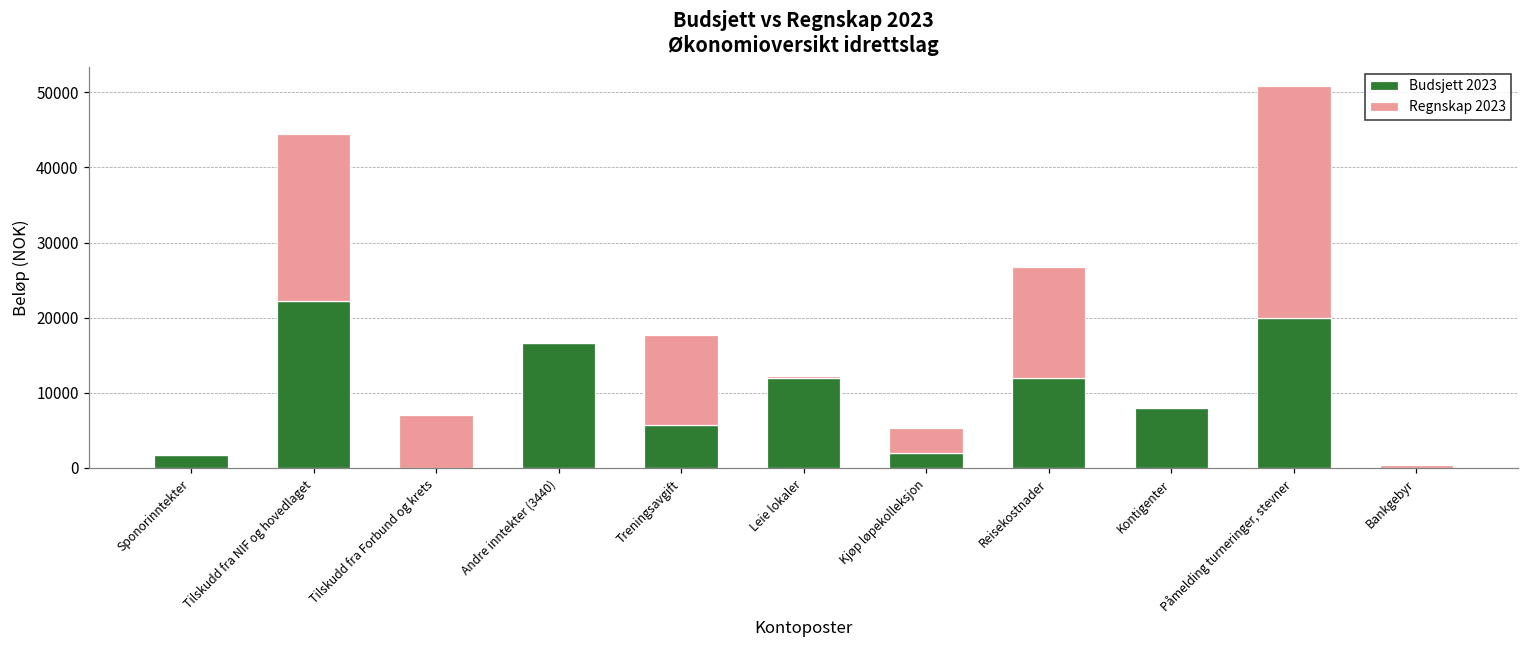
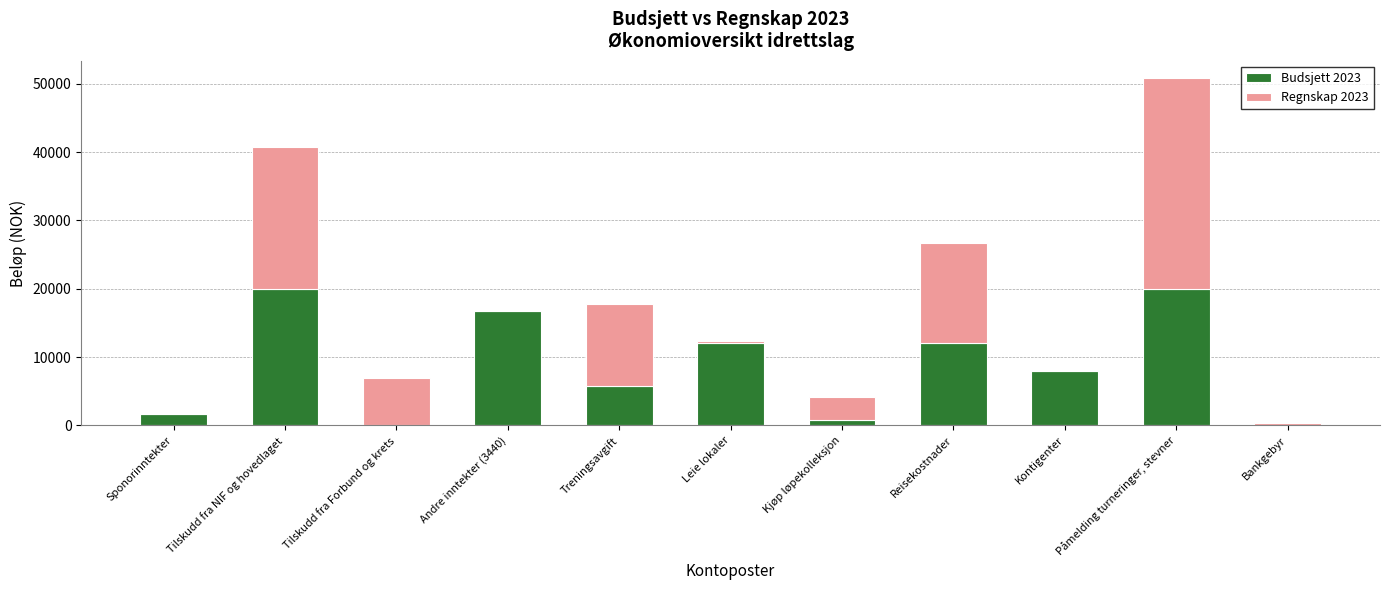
  {
    "Budsjett 2023": {
      "Sponorinntekter": 2000,
-     "Tilskudd fra NIF og hovedlaget": 22000,
+     "Tilskudd fra NIF og hovedlaget": 20000,
      "Tilskudd fra Forbund og krets": 0,
      "Andre inntekter (3440)": 17000,
      "Treningsavgift": 6000,
      "Leie lokaler": 12000,
-     "Kjøp løpekolleksjon": 2000,
+     "Kjøp løpekolleksjon": 1000,
      "Reisekostnader": 12000,
      "Kontigenter": 8000,
      "Påmelding turneringer, stevner": 20000,
      "Bankgebyr": 0
    },
    "Regnskap 2023": {
      "Sponorinntekter": 0,
-     "Tilskudd fra NIF og hovedlaget": 22000,
+     "Tilskudd fra NIF og hovedlaget": 21000,
      "Tilskudd fra Forbund og krets": 7000,
      "Andre inntekter (3440)": 0,
      "Treningsavgift": 12000,
      "Kjøp løpekolleksjon": 3000,
      "Reisekostnader": 15000,
      "Kontigenter": 0,
      "Påmelding turneringer, stevner": 31000,
      "Bankgebyr": 0
    }
  }
